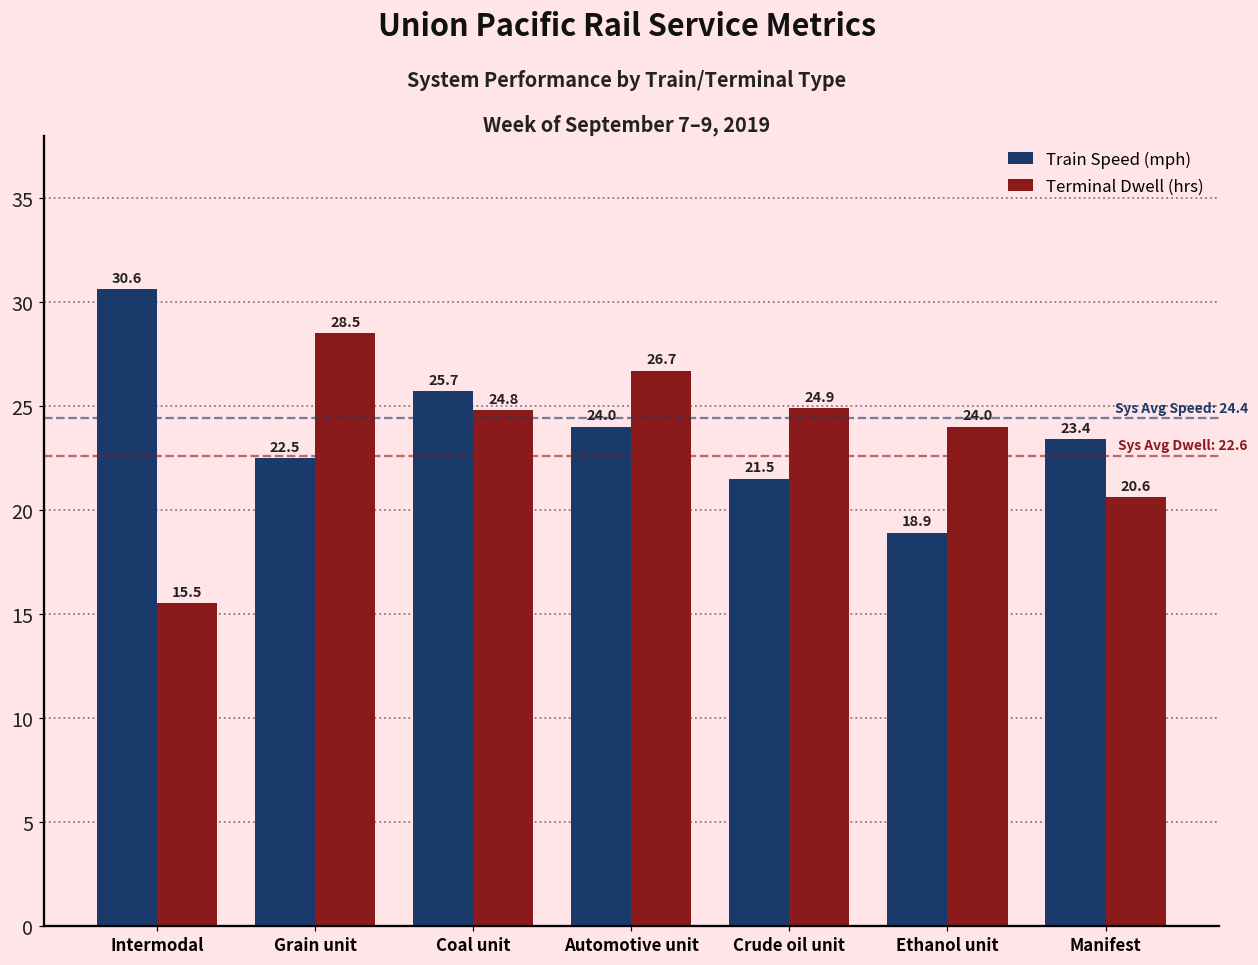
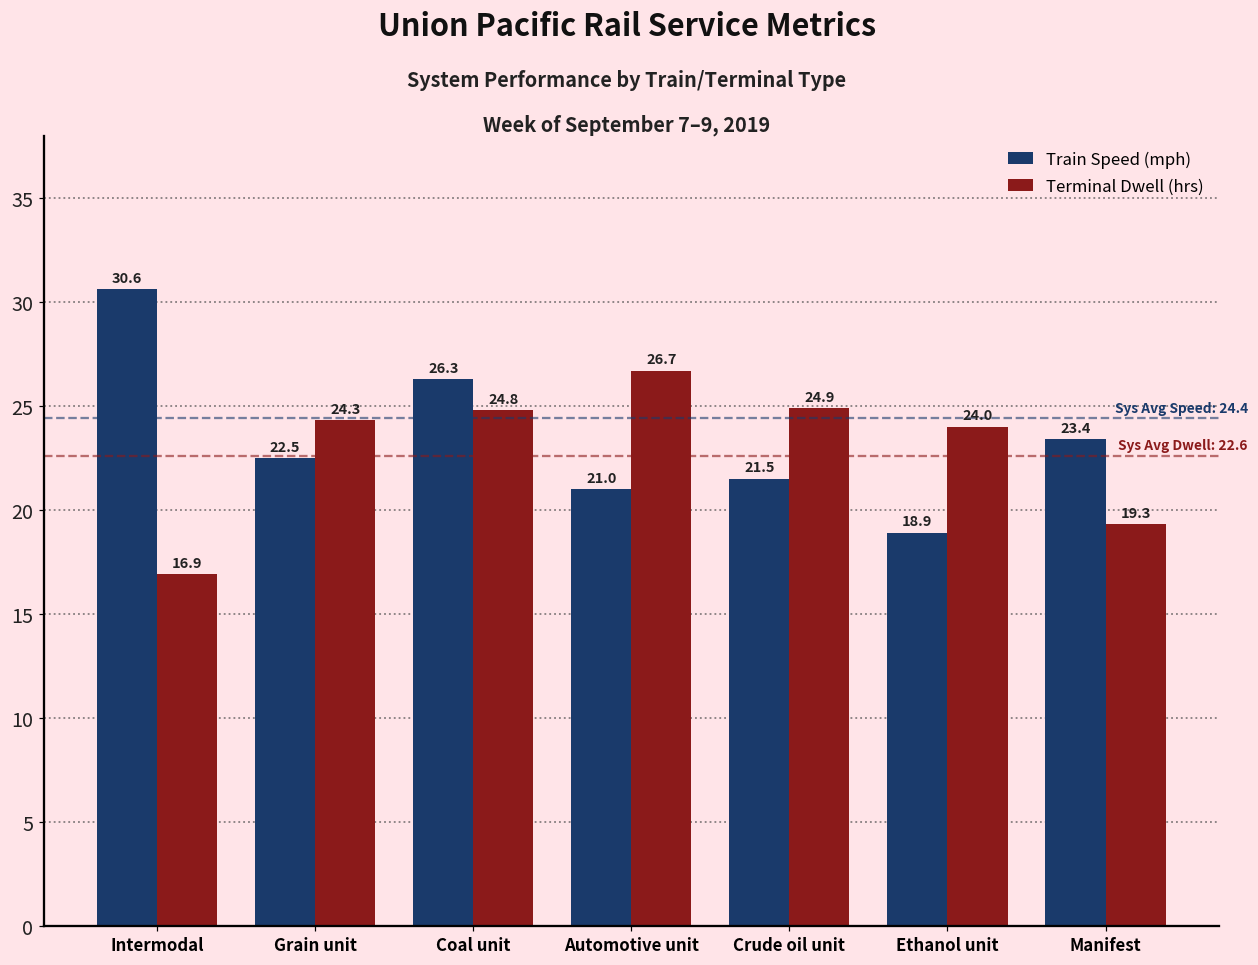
  {
    "Train Speed (mph)": {
      "Intermodal": 30.6,
      "Grain unit": 22.5,
-     "Coal unit": 25.7,
-     "Automotive unit": 24.0,
+     "Coal unit": 26.3,
+     "Automotive unit": 21.0,
      "Crude oil unit": 21.5,
      "Ethanol unit": 18.9,
      "Manifest": 23.4
    },
    "Terminal Dwell (hrs)": {
-     "Intermodal": 15.5,
-     "Grain unit": 28.5,
+     "Intermodal": 16.9,
+     "Grain unit": 24.3,
      "Coal unit": 24.8,
      "Automotive unit": 26.7,
      "Crude oil unit": 24.9,
      "Ethanol unit": 24.0,
-     "Manifest": 20.6
+     "Manifest": 19.3
    }
  }
